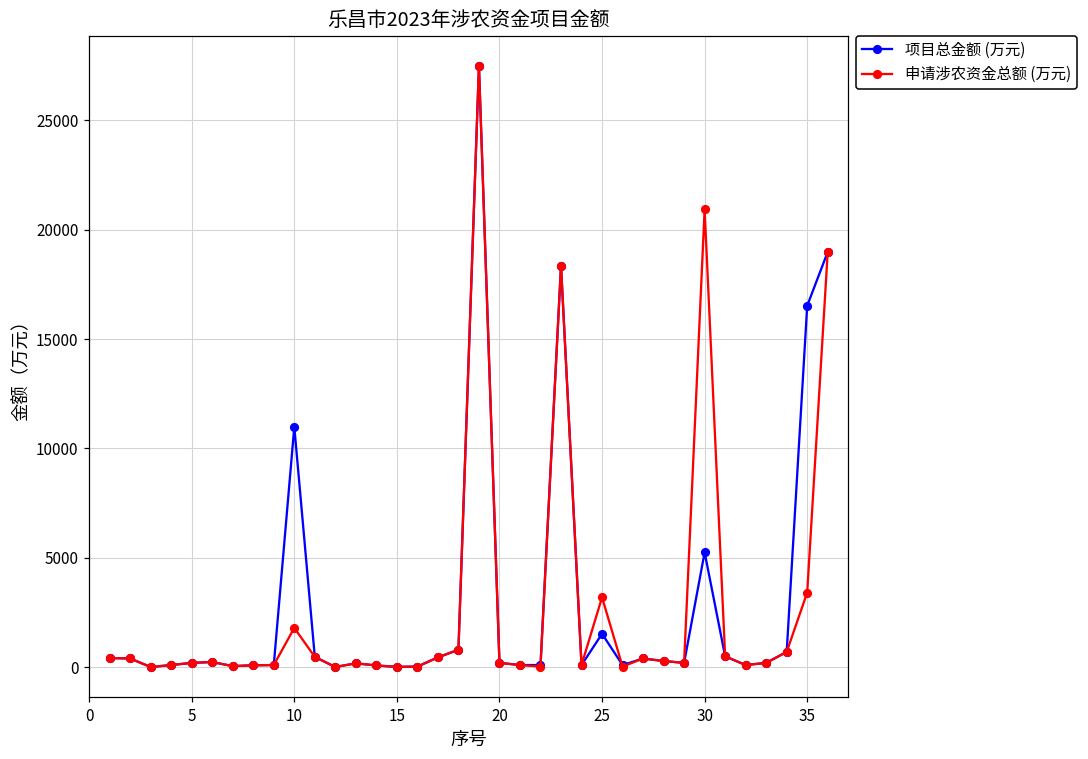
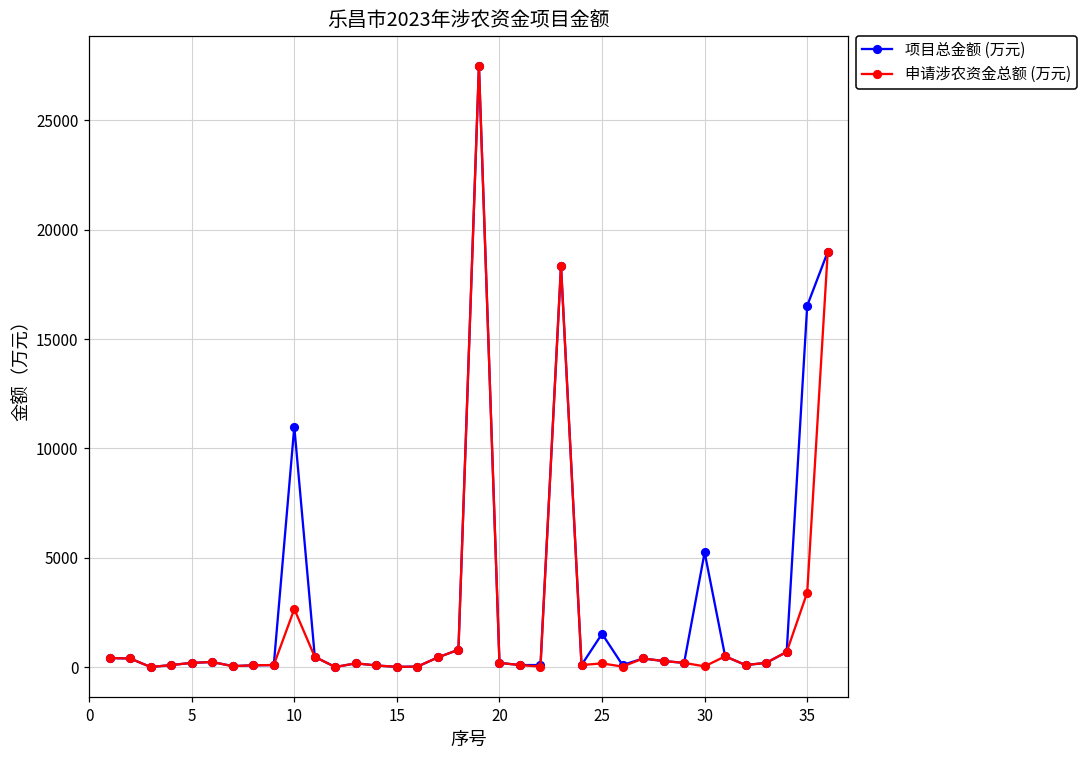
  {
    "项目总金额 (万元)": {
      "10": 11000,
      "25": 1500,
      "30": 5300,
      "35": 16500
    },
    "申请涉农资金总额 (万元)": {
-     "10": 1800,
-     "25": 3200,
-     "30": 20900,
+     "10": 2700,
+     "25": 200,
+     "30": 0,
      "35": 3400
    }
  }
